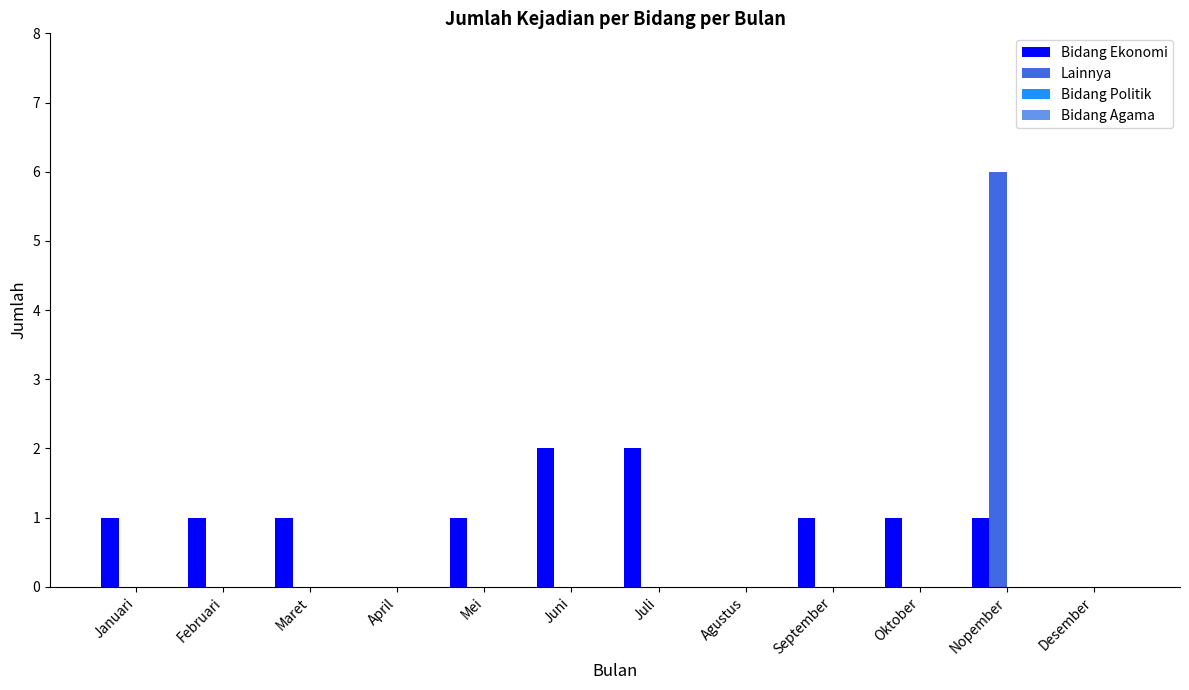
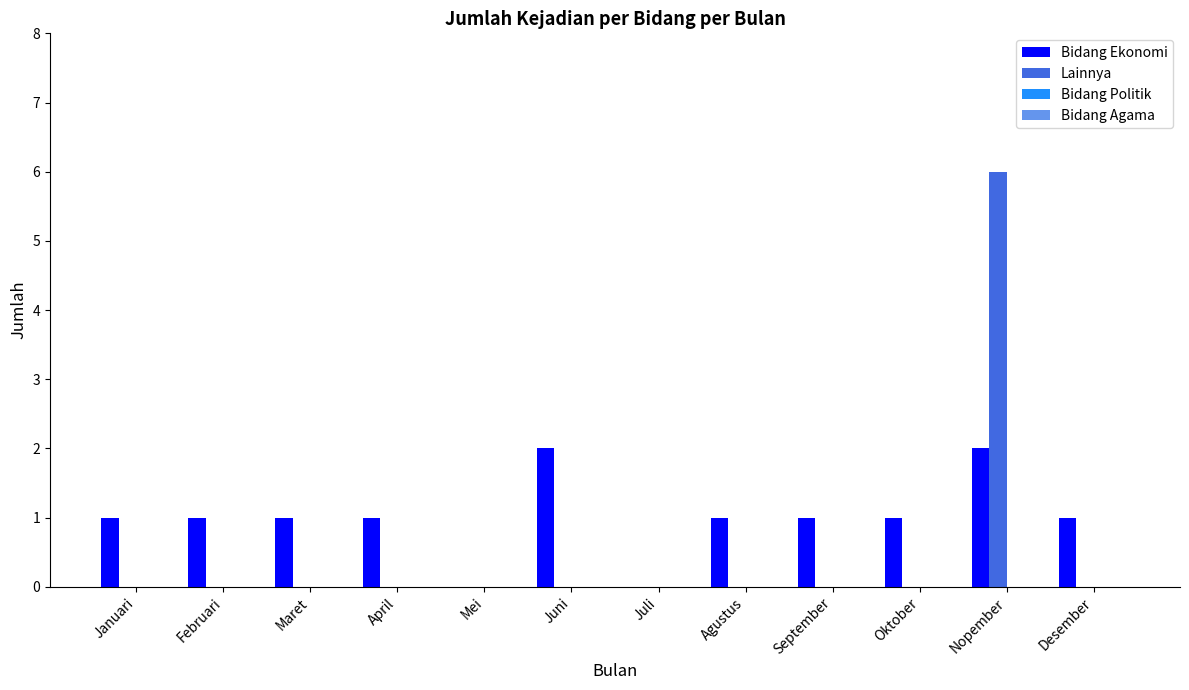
  {
    "Bidang Ekonomi": {
      "Januari": 1,
      "Februari": 1,
      "Maret": 1,
-     "April": 0,
-     "Mei": 1,
+     "April": 1,
+     "Mei": 0,
      "Juni": 2,
-     "Juli": 2,
-     "Agustus": 0,
+     "Juli": 0,
+     "Agustus": 1,
      "September": 1,
      "Oktober": 1,
-     "Nopember": 1,
-     "Desember": 0
+     "Nopember": 2,
+     "Desember": 1
    },
    "Bidang Politik": {
      "Januari": 0,
      "Februari": 0,
      "Maret": 0,
      "April": 0,
      "Mei": 0,
      "Juni": 0,
      "Juli": 0,
      "Agustus": 0,
      "September": 0,
      "Oktober": 0,
      "Nopember": 0,
      "Desember": 0
    }
  }
